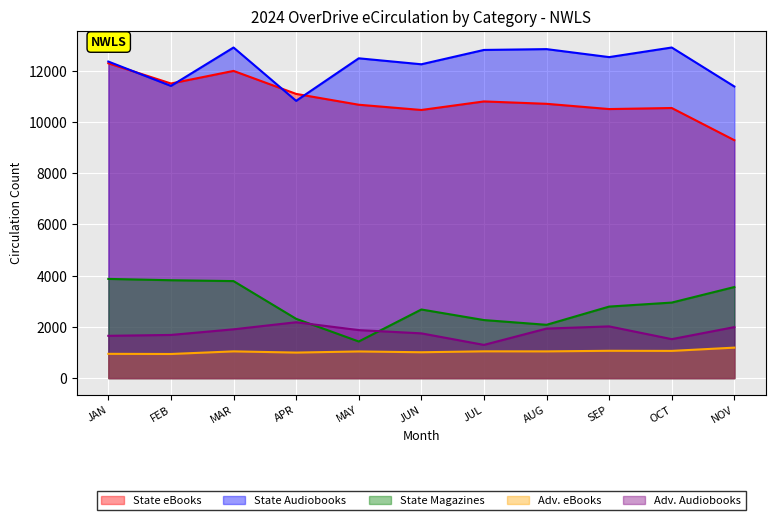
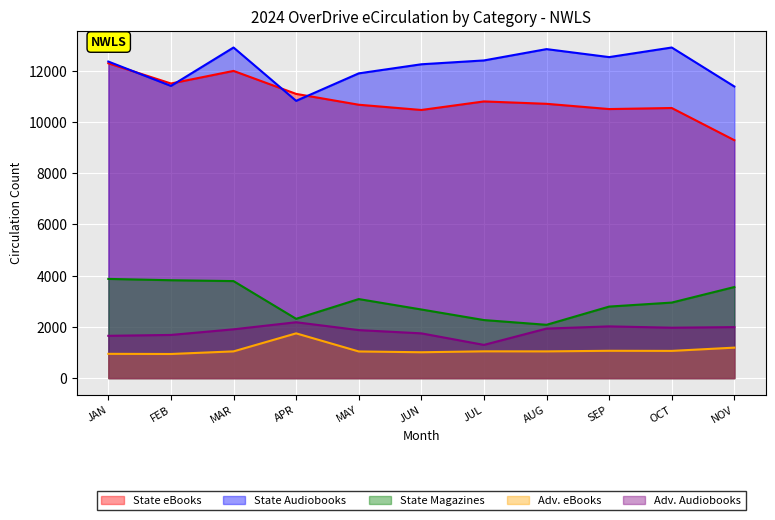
  {
    "State eBooks": {
      "MAR": 12000,
      "APR": 11100,
      "MAY": 10700,
      "JUN": 10500,
      "JUL": 10800,
      "AUG": 10700,
      "SEP": 10500,
      "OCT": 10500,
      "NOV": 9300
    },
    "State Audiobooks": {
      "MAR": 12900,
      "APR": 10800,
-     "MAY": 12500,
+     "MAY": 11900,
      "JUN": 12300,
-     "JUL": 12800,
+     "JUL": 12400,
      "AUG": 12800,
      "SEP": 12500,
      "OCT": 12900,
      "NOV": 11400
    },
    "State Magazines": {
      "JAN": 3900,
      "FEB": 3800,
      "MAR": 3800,
      "APR": 2300,
-     "MAY": 1400,
+     "MAY": 3100,
      "JUN": 2700,
      "JUL": 2300,
      "AUG": 2100,
      "SEP": 2800,
      "OCT": 3000,
      "NOV": 3600
    },
    "Adv. eBooks": {
      "JAN": 900,
      "FEB": 900,
      "MAR": 1000,
-     "APR": 1000,
+     "APR": 1700,
      "MAY": 1000,
      "JUN": 1000,
      "JUL": 1000,
      "AUG": 1000,
      "SEP": 1100,
      "OCT": 1100,
      "NOV": 1200
    },
    "Adv. Audiobooks": {
      "JAN": 1700,
      "FEB": 1700,
      "MAR": 1900,
      "APR": 2200,
      "MAY": 1900,
      "JUN": 1700,
      "JUL": 1300,
      "AUG": 1900,
      "SEP": 2000,
-     "OCT": 1500,
+     "OCT": 2000,
      "NOV": 2000
    }
  }
